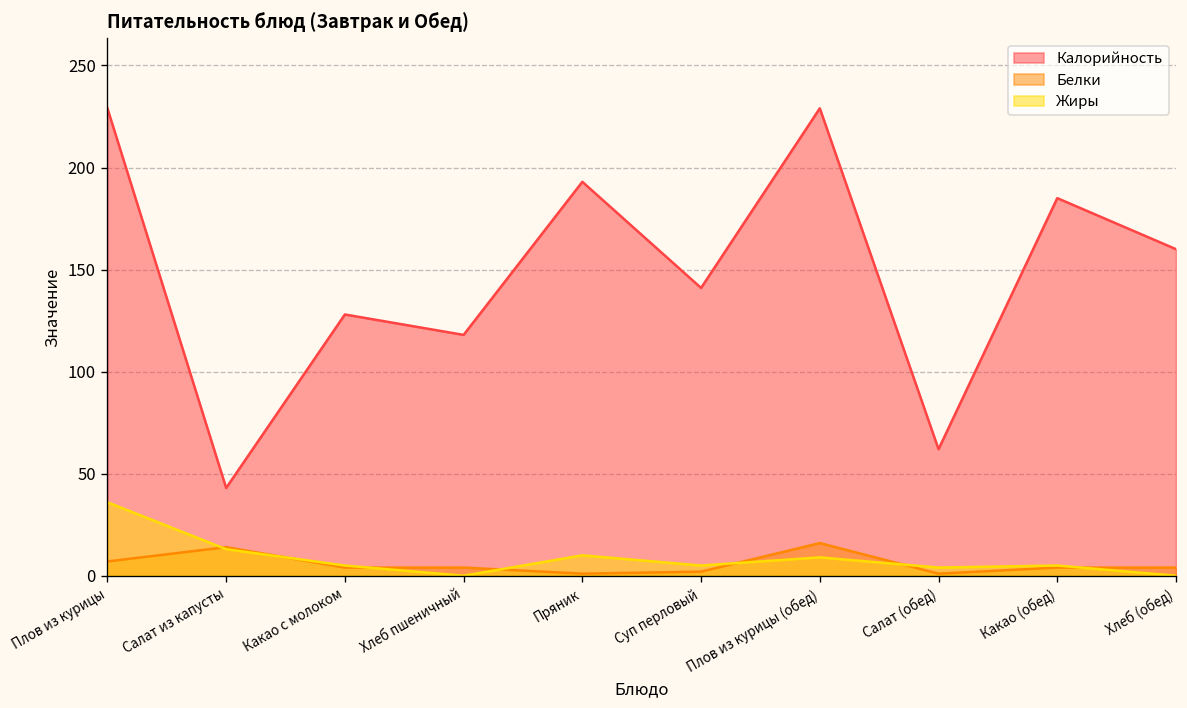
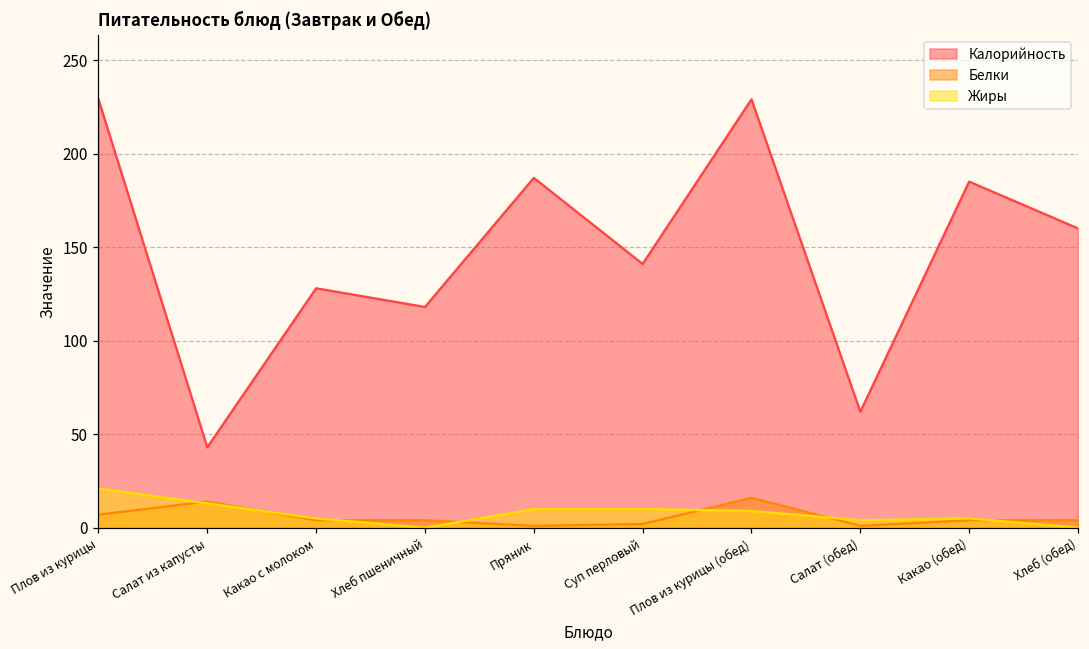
  {
    "Калорийность": {
      "Плов из курицы": 229,
      "Салат из капусты": 43,
      "Какао с молоком": 128,
      "Хлеб пшеничный": 118,
-     "Пряник": 193,
+     "Пряник": 187,
      "Суп перловый": 141,
      "Плов из курицы (обед)": 229,
      "Салат (обед)": 62,
      "Какао (обед)": 185,
      "Хлеб (обед)": 160
    },
    "Белки": {
      "Плов из курицы": 7,
      "Хлеб пшеничный": 4,
      "Пряник": 1,
      "Суп перловый": 2,
      "Плов из курицы (обед)": 16,
      "Салат (обед)": 1,
      "Хлеб (обед)": 4
    },
    "Жиры": {
-     "Плов из курицы": 36,
+     "Плов из курицы": 21,
      "Хлеб пшеничный": 0,
      "Пряник": 10,
-     "Суп перловый": 5,
+     "Суп перловый": 10,
      "Плов из курицы (обед)": 9,
      "Салат (обед)": 4,
      "Хлеб (обед)": 0
    }
  }
